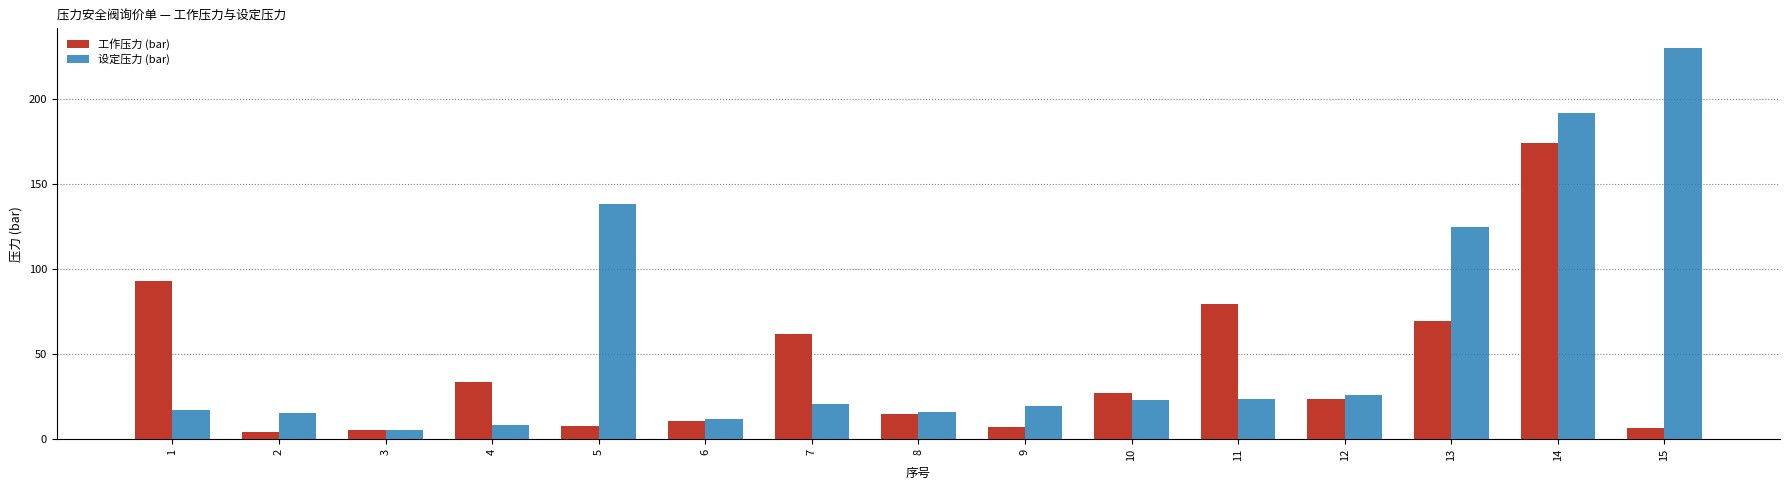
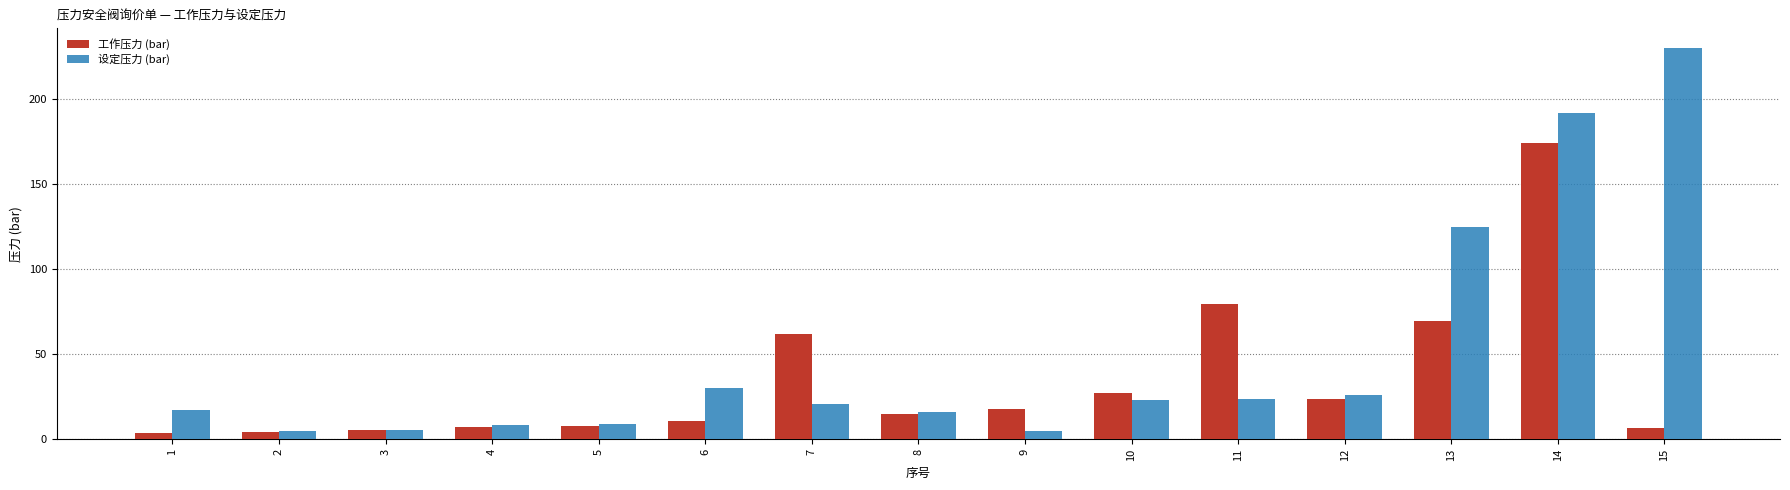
  {
    "工作压力 (bar)": {
-     "1": 93,
+     "1": 4,
      "2": 4,
      "3": 5,
-     "4": 34,
+     "4": 8,
      "5": 8,
      "6": 11,
      "7": 62,
      "8": 15,
-     "9": 7,
+     "9": 18,
      "10": 27,
      "11": 79,
      "12": 24,
      "13": 70,
      "14": 174,
      "15": 7
    },
    "设定压力 (bar)": {
      "1": 17,
-     "2": 16,
+     "2": 5,
      "3": 6,
      "4": 8,
-     "5": 138,
-     "6": 12,
+     "5": 9,
+     "6": 30,
      "7": 21,
      "8": 16,
-     "9": 19,
+     "9": 5,
      "10": 23,
      "11": 24,
      "12": 26,
      "13": 124,
      "14": 192,
      "15": 230
    }
  }
